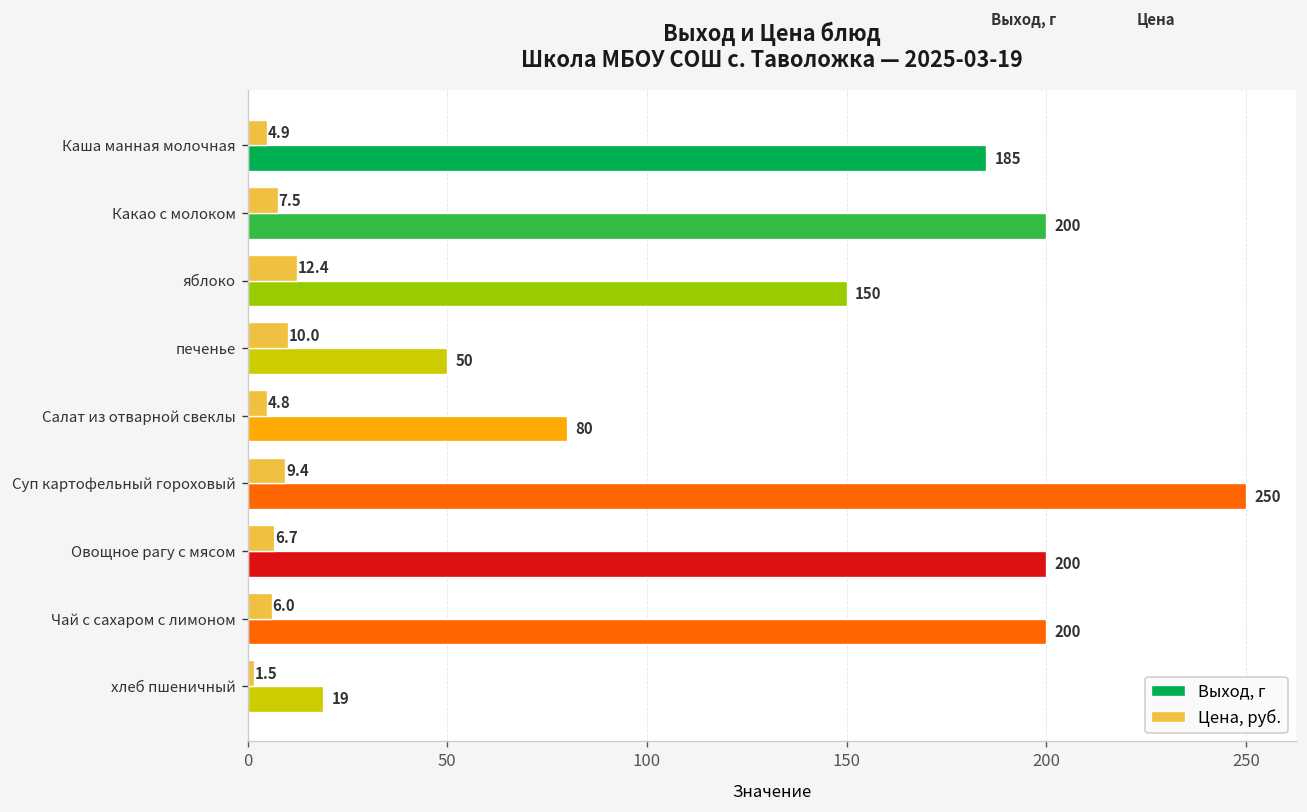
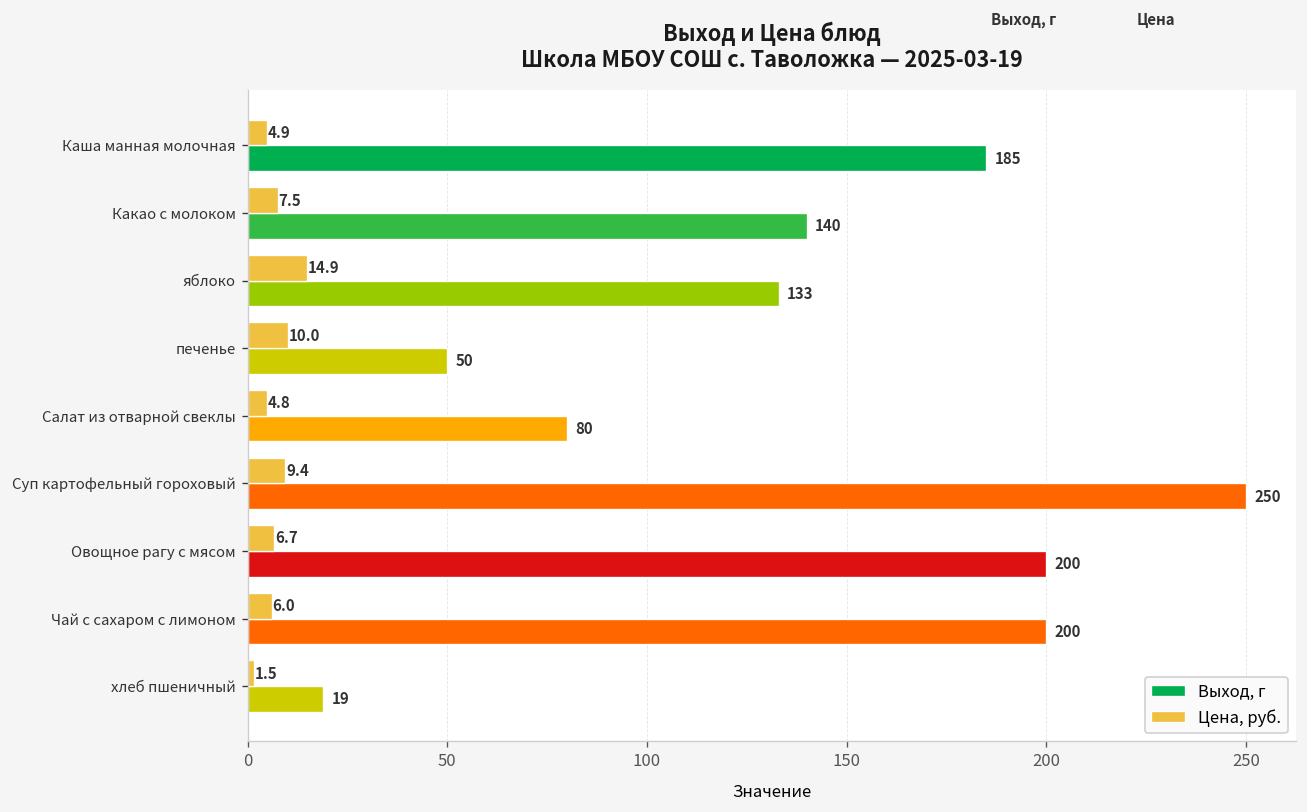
  {
    "Выход, г": {
      "Каша манная молочная": 185,
-     "Какао с молоком": 200,
-     "яблоко": 150,
+     "Какао с молоком": 140,
+     "яблоко": 133,
      "печенье": 50,
      "Салат из отварной свеклы": 80,
      "Суп картофельный гороховый": 250,
      "Овощное рагу с мясом": 200,
      "Чай с сахаром с лимоном": 200,
      "хлеб пшеничный": 19
    },
    "Цена, руб.": {
      "Каша манная молочная": 4.9,
      "Какао с молоком": 7.5,
-     "яблоко": 12.4,
+     "яблоко": 14.9,
      "печенье": 10.0,
      "Салат из отварной свеклы": 4.8,
      "Суп картофельный гороховый": 9.4,
      "Овощное рагу с мясом": 6.7,
      "Чай с сахаром с лимоном": 6.0,
      "хлеб пшеничный": 1.5
    }
  }
